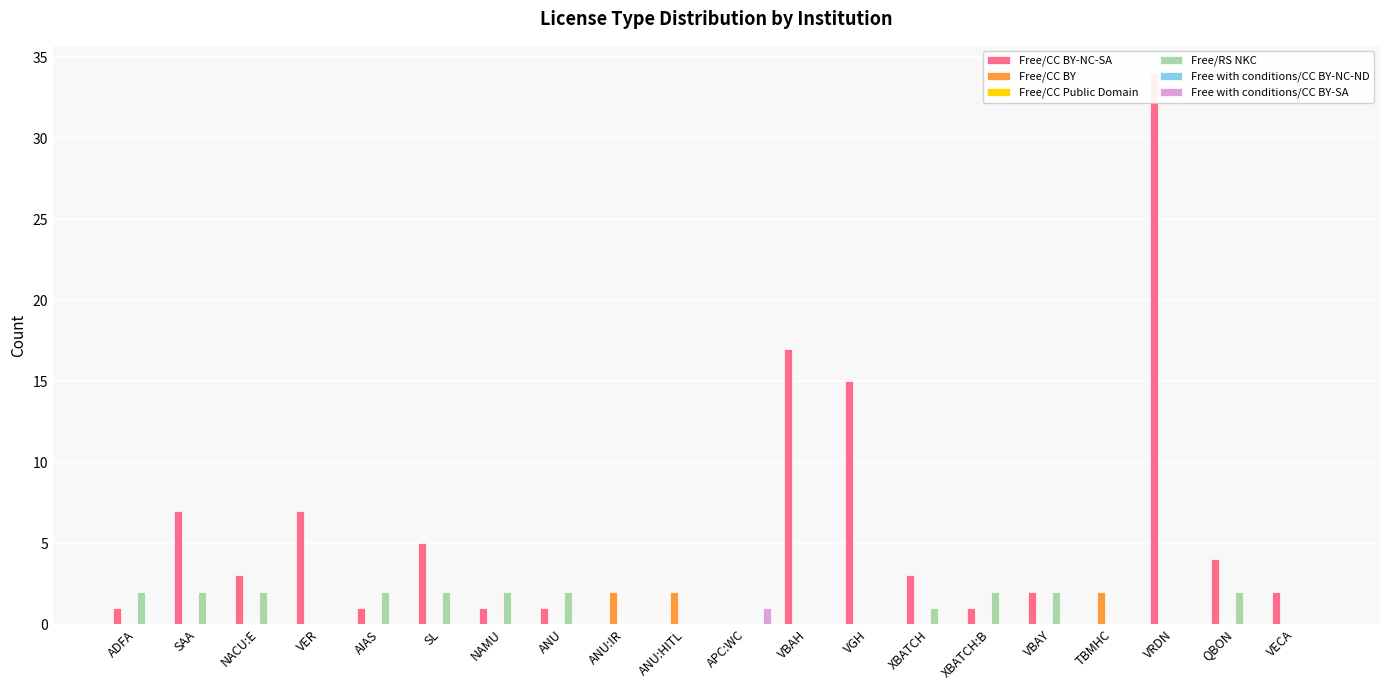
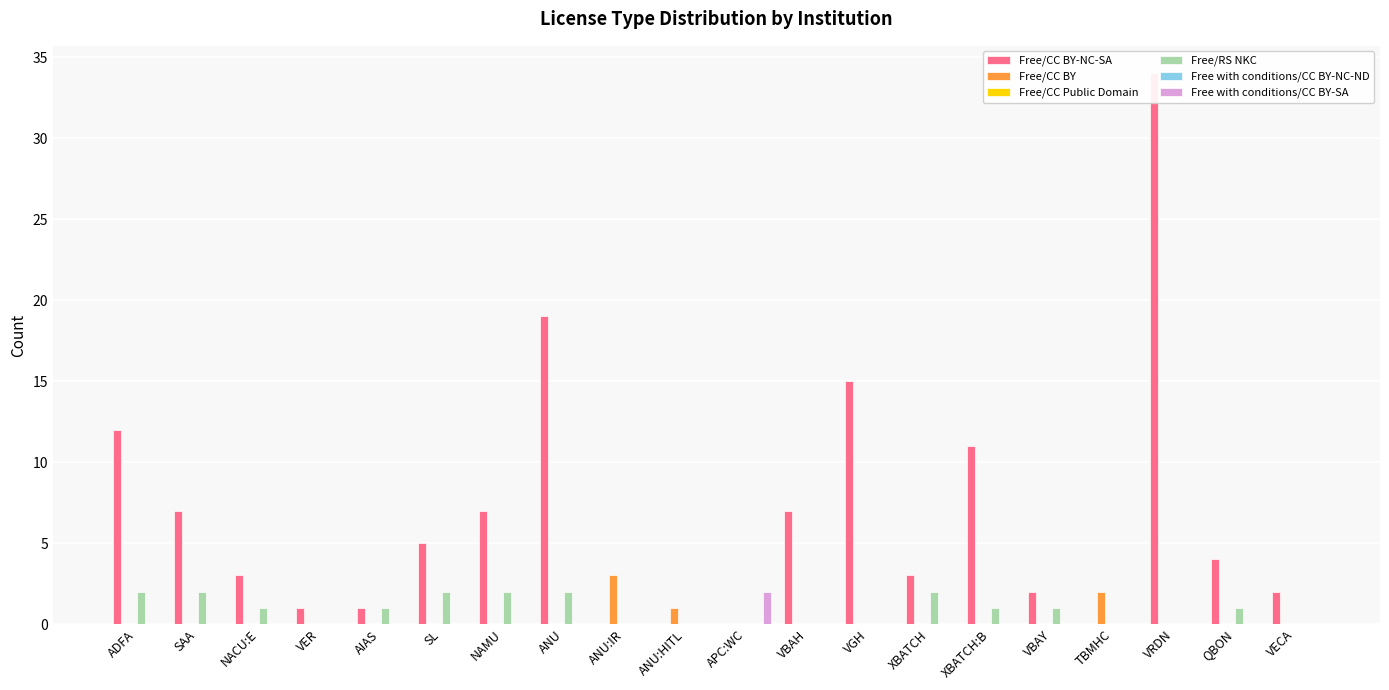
  {
    "Free/CC BY-NC-SA": {
-     "ADFA": 1,
+     "ADFA": 12,
      "SAA": 7,
      "NACU:E": 3,
-     "VER": 7,
+     "VER": 1,
      "AIAS": 1,
      "SL": 5,
-     "NAMU": 1,
-     "ANU": 1,
+     "NAMU": 7,
+     "ANU": 19,
      "ANU:IR": 0,
      "ANU:HITL": 0,
      "APC:WC": 0,
-     "VBAH": 17,
+     "VBAH": 7,
      "VGH": 15,
      "XBATCH": 3,
-     "XBATCH:B": 1,
+     "XBATCH:B": 11,
      "VBAY": 2,
      "TBMHC": 0,
      "QBON": 4,
      "VECA": 2
    },
    "Free/CC BY": {
      "ADFA": 0,
      "SAA": 0,
      "NACU:E": 0,
      "VER": 0,
      "AIAS": 0,
      "SL": 0,
      "NAMU": 0,
      "ANU": 0,
-     "ANU:IR": 2,
-     "ANU:HITL": 2,
+     "ANU:IR": 3,
+     "ANU:HITL": 1,
      "APC:WC": 0,
      "VBAH": 0,
      "VGH": 0,
      "XBATCH": 0,
      "XBATCH:B": 0,
      "VBAY": 0,
      "TBMHC": 2,
      "VRDN": 0,
      "QBON": 0,
      "VECA": 0
    },
    "Free/CC Public Domain": {
      "ADFA": 0,
      "SAA": 0,
      "NACU:E": 0,
      "VER": 0,
      "AIAS": 0,
      "SL": 0,
      "NAMU": 0,
      "ANU": 0,
      "ANU:IR": 0,
      "ANU:HITL": 0,
      "APC:WC": 0,
      "VBAH": 0,
      "VGH": 0,
      "XBATCH": 0,
      "XBATCH:B": 0,
      "VBAY": 0,
      "TBMHC": 0,
      "VRDN": 0,
      "QBON": 0,
      "VECA": 0
    },
    "Free/RS NKC": {
      "ADFA": 2,
      "SAA": 2,
-     "NACU:E": 2,
+     "NACU:E": 1,
      "VER": 0,
-     "AIAS": 2,
+     "AIAS": 1,
      "SL": 2,
      "NAMU": 2,
      "ANU": 2,
      "ANU:IR": 0,
      "ANU:HITL": 0,
      "APC:WC": 0,
      "VBAH": 0,
      "VGH": 0,
-     "XBATCH": 1,
-     "XBATCH:B": 2,
-     "VBAY": 2,
+     "XBATCH": 2,
+     "XBATCH:B": 1,
+     "VBAY": 1,
      "TBMHC": 0,
      "VRDN": 0,
-     "QBON": 2,
+     "QBON": 1,
      "VECA": 0
    },
    "Free with conditions/CC BY-NC-ND": {
      "ADFA": 0,
      "SAA": 0,
      "NACU:E": 0,
      "VER": 0,
      "AIAS": 0,
      "SL": 0,
      "NAMU": 0,
      "ANU": 0,
      "ANU:IR": 0,
      "ANU:HITL": 0,
      "APC:WC": 0,
      "VBAH": 0,
      "VGH": 0,
      "XBATCH": 0,
      "XBATCH:B": 0,
      "VBAY": 0,
      "TBMHC": 0,
      "VRDN": 0,
      "QBON": 0,
      "VECA": 0
    },
    "Free with conditions/CC BY-SA": {
      "ADFA": 0,
      "SAA": 0,
      "NACU:E": 0,
      "VER": 0,
      "AIAS": 0,
      "SL": 0,
      "NAMU": 0,
      "ANU": 0,
      "ANU:IR": 0,
      "ANU:HITL": 0,
-     "APC:WC": 1,
+     "APC:WC": 2,
      "VBAH": 0,
      "VGH": 0,
      "XBATCH": 0,
      "XBATCH:B": 0,
      "VBAY": 0,
      "TBMHC": 0,
      "VRDN": 0,
      "QBON": 0,
      "VECA": 0
    }
  }
